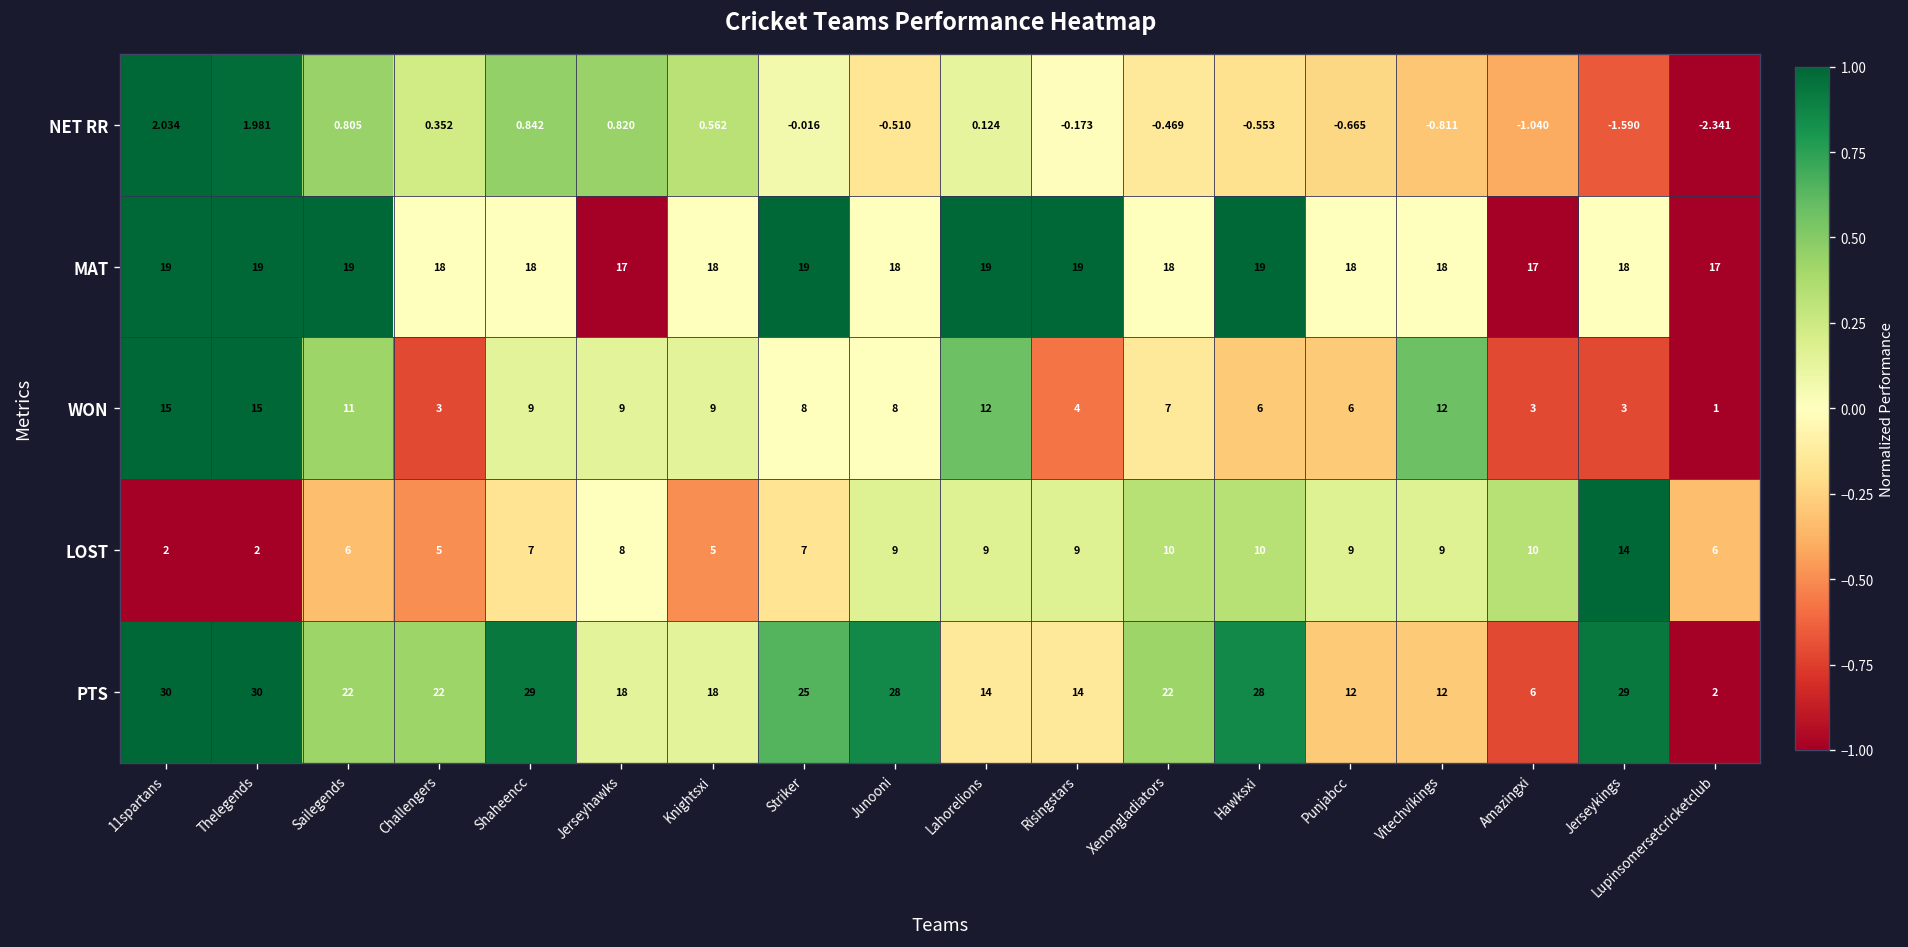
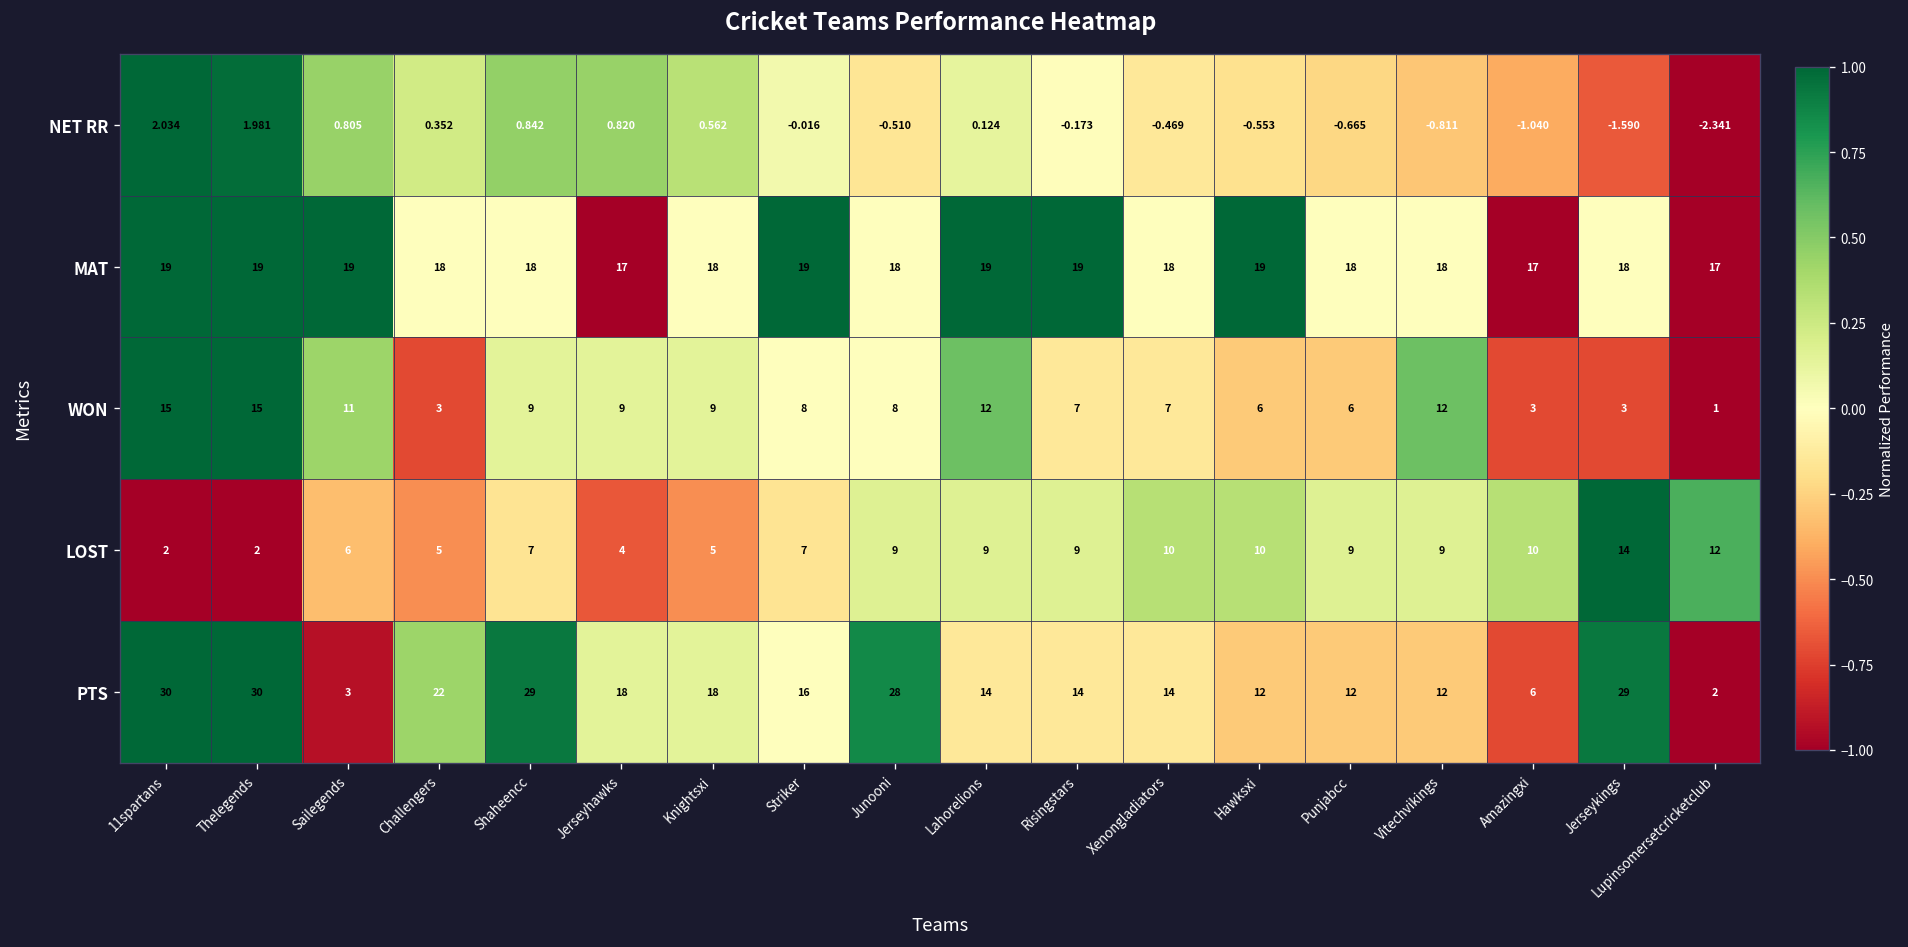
  {
    "NET RR": {
      "11spartans": 2.034,
      "Thelegends": 1.981,
      "Sailegends": 0.805,
      "Challengers": 0.352,
      "Shaheencc": 0.842,
      "Jerseyhawks": 0.820,
      "Knightsxi": 0.562,
      "Striker": -0.016,
      "Junooni": -0.510,
      "Lahorelions": 0.124,
      "Risingstars": -0.173,
      "Xenongladiators": -0.469,
      "Hawksxi": -0.553,
      "Punjabcc": -0.665,
      "Vitechvikings": -0.811,
      "Amazingxi": -1.040,
      "Jerseykings": -1.590,
      "Lupinsomersetcricketclub": -2.341
    },
    "MAT": {
      "11spartans": 19,
      "Thelegends": 19,
      "Sailegends": 19,
      "Challengers": 18,
      "Shaheencc": 18,
      "Jerseyhawks": 17,
      "Knightsxi": 18,
      "Striker": 19,
      "Junooni": 18,
      "Lahorelions": 19,
      "Risingstars": 19,
      "Xenongladiators": 18,
      "Hawksxi": 19,
      "Punjabcc": 18,
      "Vitechvikings": 18,
      "Amazingxi": 17,
      "Jerseykings": 18,
      "Lupinsomersetcricketclub": 17
    },
    "WON": {
      "11spartans": 15,
      "Thelegends": 15,
      "Sailegends": 11,
      "Challengers": 3,
      "Shaheencc": 9,
      "Jerseyhawks": 9,
      "Knightsxi": 9,
      "Striker": 8,
      "Junooni": 8,
      "Lahorelions": 12,
-     "Risingstars": 4,
+     "Risingstars": 7,
      "Xenongladiators": 7,
      "Hawksxi": 6,
      "Punjabcc": 6,
      "Vitechvikings": 12,
      "Amazingxi": 3,
      "Jerseykings": 3,
      "Lupinsomersetcricketclub": 1
    },
    "LOST": {
      "11spartans": 2,
      "Thelegends": 2,
      "Sailegends": 6,
      "Challengers": 5,
      "Shaheencc": 7,
-     "Jerseyhawks": 8,
+     "Jerseyhawks": 4,
      "Knightsxi": 5,
      "Striker": 7,
      "Junooni": 9,
      "Lahorelions": 9,
      "Risingstars": 9,
      "Xenongladiators": 10,
      "Hawksxi": 10,
      "Punjabcc": 9,
      "Vitechvikings": 9,
      "Amazingxi": 10,
      "Jerseykings": 14,
-     "Lupinsomersetcricketclub": 6
+     "Lupinsomersetcricketclub": 12
    },
    "PTS": {
      "11spartans": 30,
      "Thelegends": 30,
-     "Sailegends": 22,
+     "Sailegends": 3,
      "Challengers": 22,
      "Shaheencc": 29,
      "Jerseyhawks": 18,
      "Knightsxi": 18,
-     "Striker": 25,
+     "Striker": 16,
      "Junooni": 28,
      "Lahorelions": 14,
      "Risingstars": 14,
-     "Xenongladiators": 22,
-     "Hawksxi": 28,
+     "Xenongladiators": 14,
+     "Hawksxi": 12,
      "Punjabcc": 12,
      "Vitechvikings": 12,
      "Amazingxi": 6,
      "Jerseykings": 29,
      "Lupinsomersetcricketclub": 2
    }
  }
